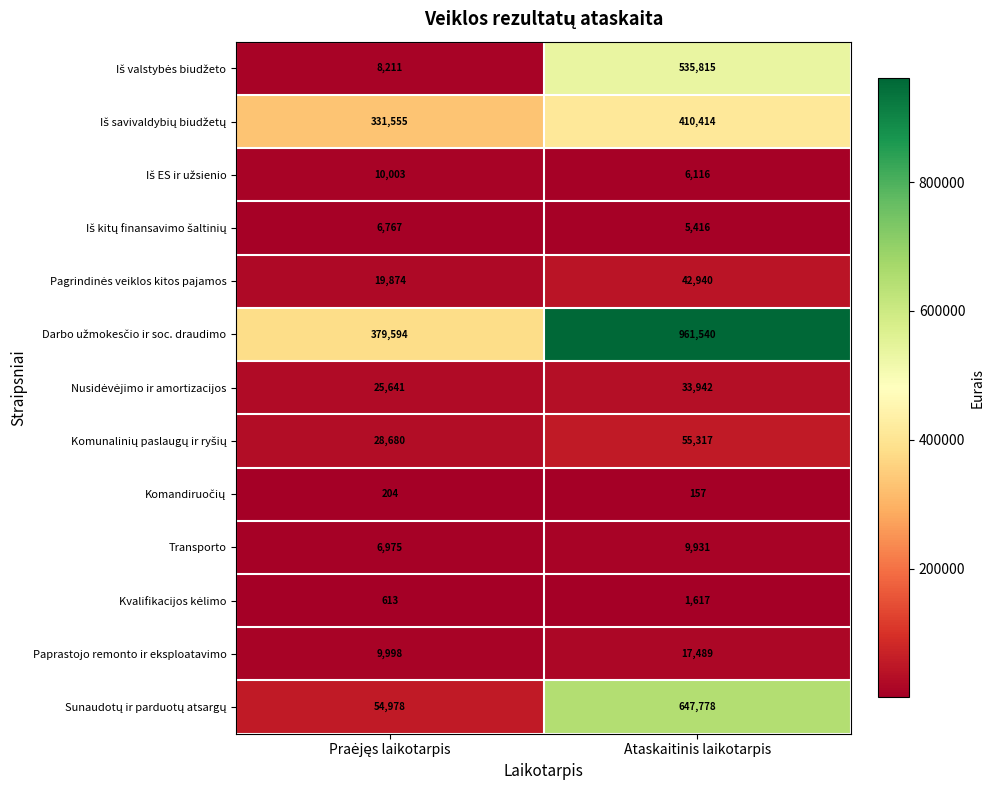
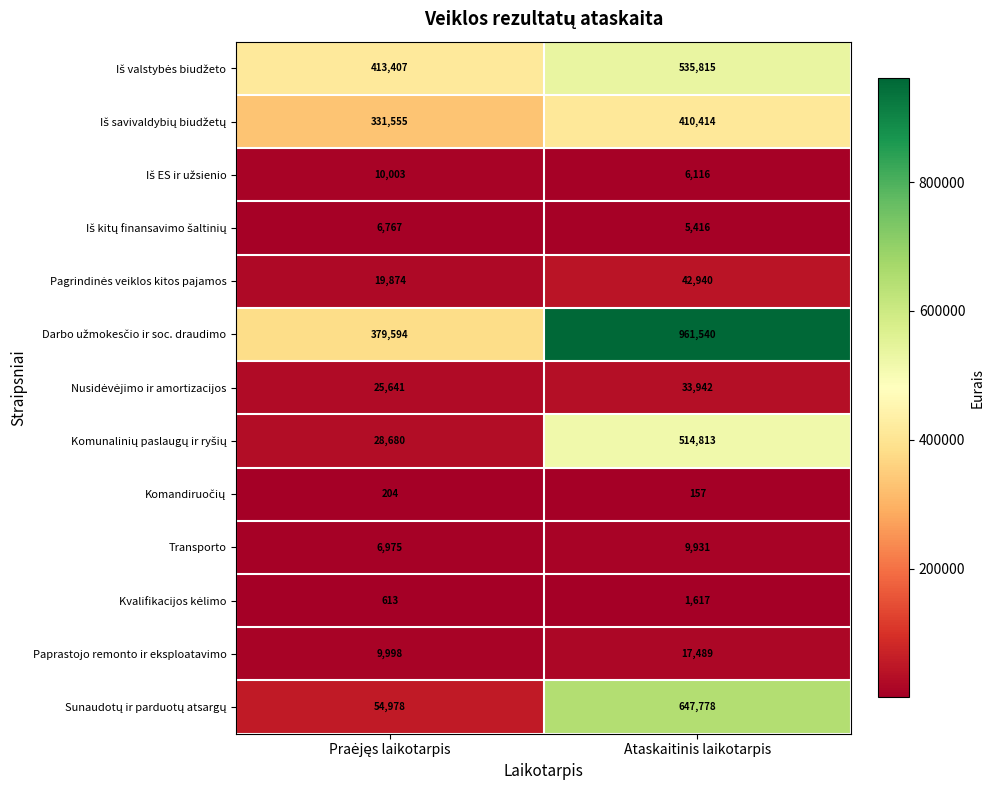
  {
    "Iš valstybės biudžeto": {
-     "Praėjęs laikotarpis": "8,211",
+     "Praėjęs laikotarpis": "413,407",
      "Ataskaitinis laikotarpis": "535,815"
    },
    "Iš savivaldybių biudžetų": {
      "Praėjęs laikotarpis": "331,555",
      "Ataskaitinis laikotarpis": "410,414"
    },
    "Iš ES ir užsienio": {
      "Praėjęs laikotarpis": "10,003",
      "Ataskaitinis laikotarpis": "6,116"
    },
    "Iš kitų finansavimo šaltinių": {
      "Praėjęs laikotarpis": "6,767",
      "Ataskaitinis laikotarpis": "5,416"
    },
    "Pagrindinės veiklos kitos pajamos": {
      "Praėjęs laikotarpis": "19,874",
      "Ataskaitinis laikotarpis": "42,940"
    },
    "Darbo užmokesčio ir soc. draudimo": {
      "Praėjęs laikotarpis": "379,594",
      "Ataskaitinis laikotarpis": "961,540"
    },
    "Nusidėvėjimo ir amortizacijos": {
      "Praėjęs laikotarpis": "25,641",
      "Ataskaitinis laikotarpis": "33,942"
    },
    "Komunalinių paslaugų ir ryšių": {
      "Praėjęs laikotarpis": "28,680",
-     "Ataskaitinis laikotarpis": "55,317"
+     "Ataskaitinis laikotarpis": "514,813"
    },
    "Komandiruočių": {
      "Praėjęs laikotarpis": "204",
      "Ataskaitinis laikotarpis": "157"
    },
    "Transporto": {
      "Praėjęs laikotarpis": "6,975",
      "Ataskaitinis laikotarpis": "9,931"
    },
    "Kvalifikacijos kėlimo": {
      "Praėjęs laikotarpis": "613",
      "Ataskaitinis laikotarpis": "1,617"
    },
    "Paprastojo remonto ir eksploatavimo": {
      "Praėjęs laikotarpis": "9,998",
      "Ataskaitinis laikotarpis": "17,489"
    },
    "Sunaudotų ir parduotų atsargų": {
      "Praėjęs laikotarpis": "54,978",
      "Ataskaitinis laikotarpis": "647,778"
    }
  }
